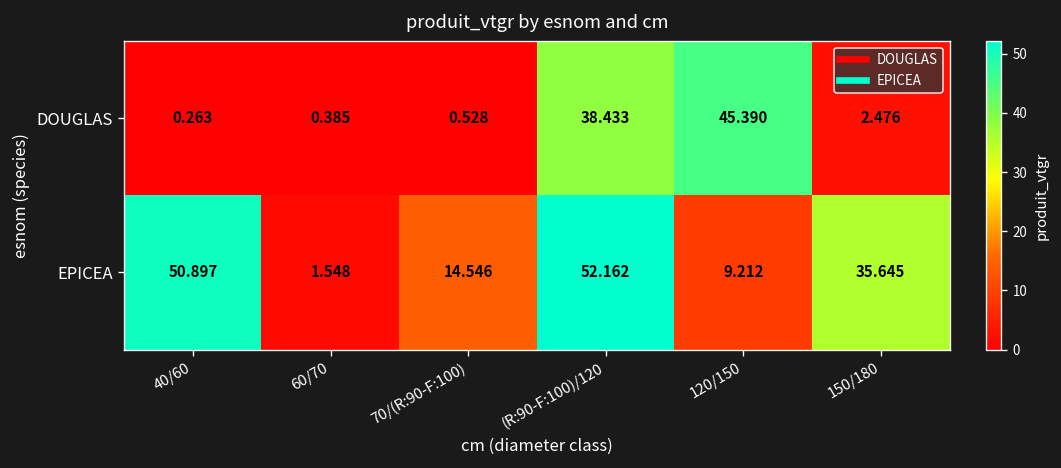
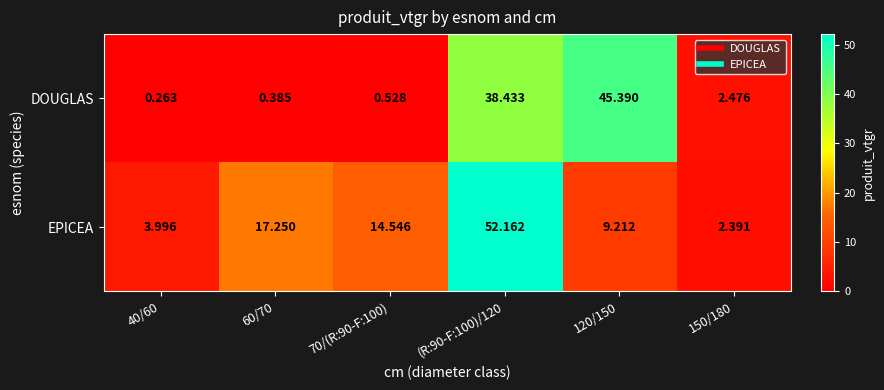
  {
    "DOUGLAS": {
      "40/60": 0.263,
      "60/70": 0.385,
      "70/(R:90-F:100)": 0.528,
      "(R:90-F:100)/120": 38.433,
      "120/150": 45.390,
      "150/180": 2.476
    },
    "EPICEA": {
-     "40/60": 50.897,
-     "60/70": 1.548,
+     "40/60": 3.996,
+     "60/70": 17.250,
      "70/(R:90-F:100)": 14.546,
      "(R:90-F:100)/120": 52.162,
      "120/150": 9.212,
-     "150/180": 35.645
+     "150/180": 2.391
    }
  }
